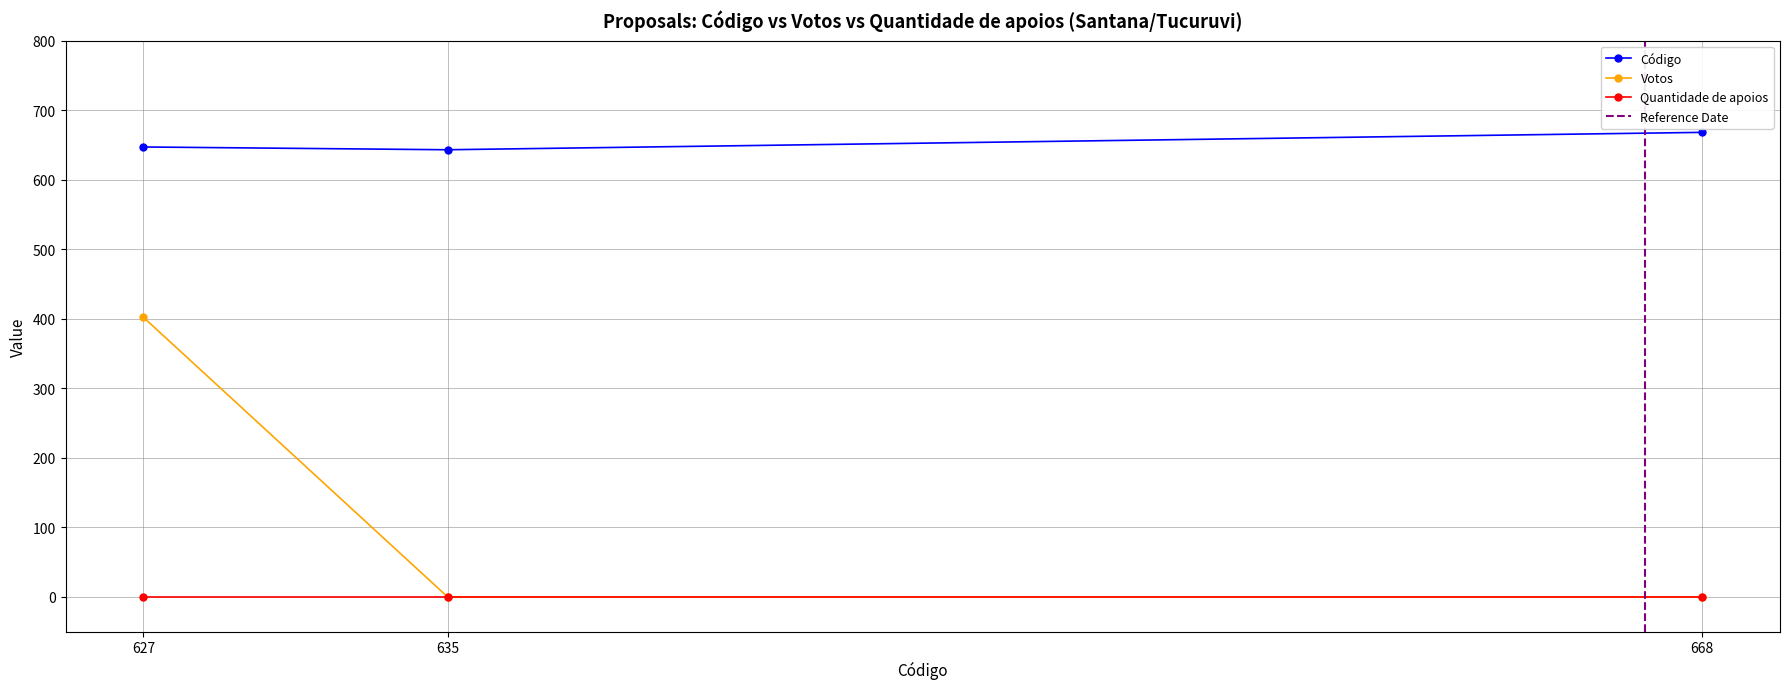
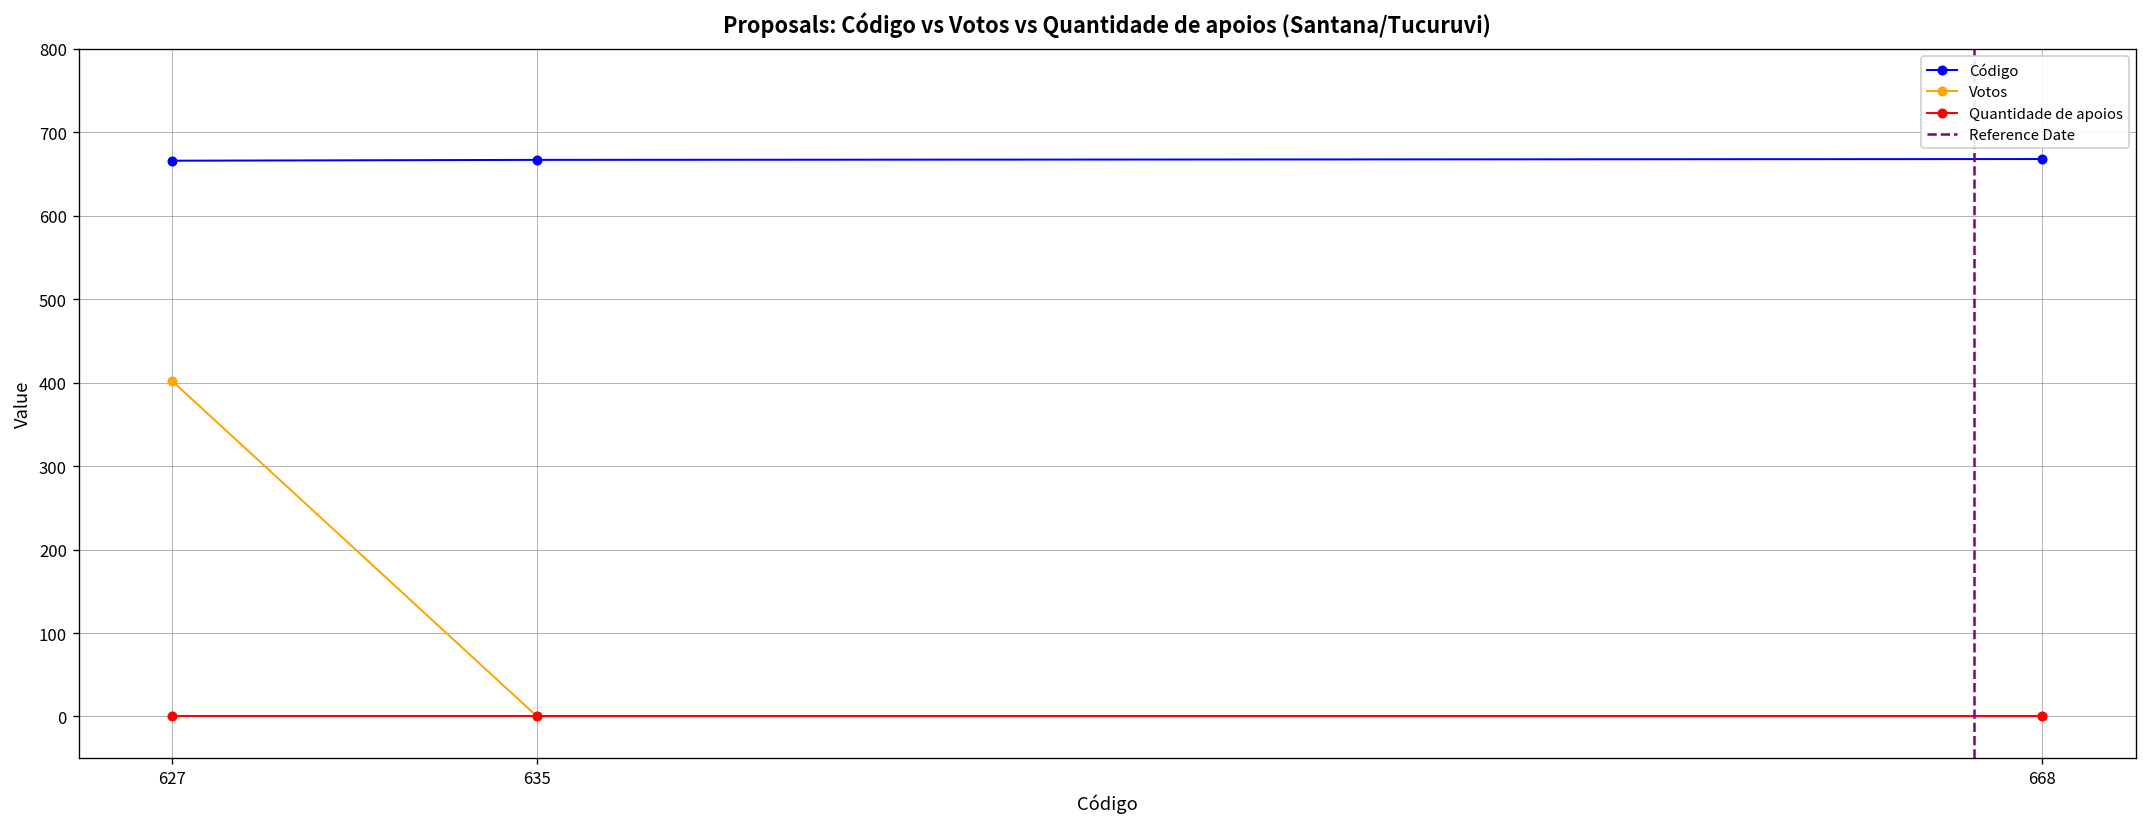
  {
    "Código": {
-     "627": 650,
-     "635": 640,
+     "627": 670,
+     "635": 670,
      "668": 670
    },
    "Votos": {
      "627": 400
    },
    "Quantidade de apoios": {
      "627": 0
    }
  }
